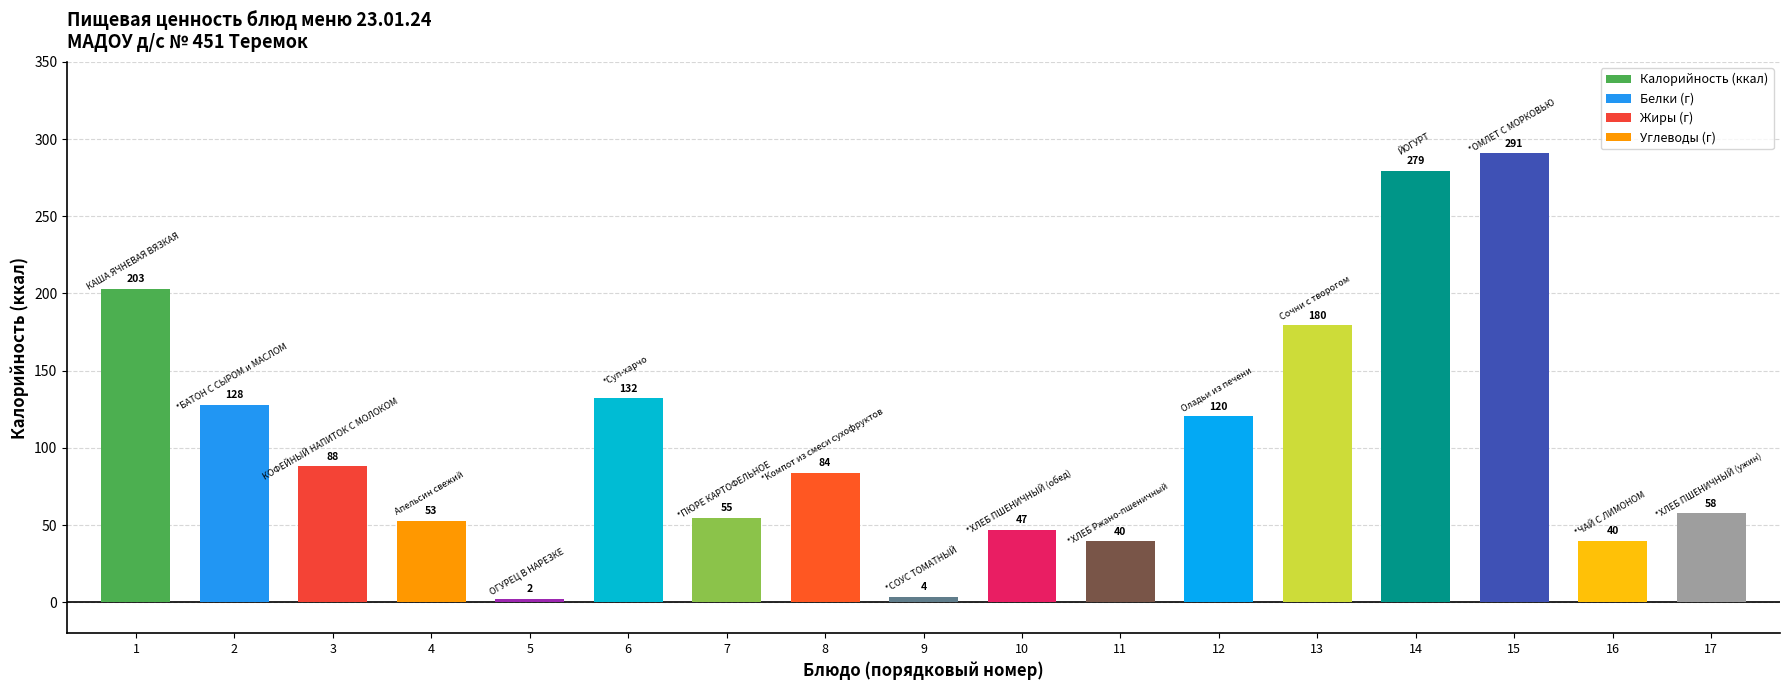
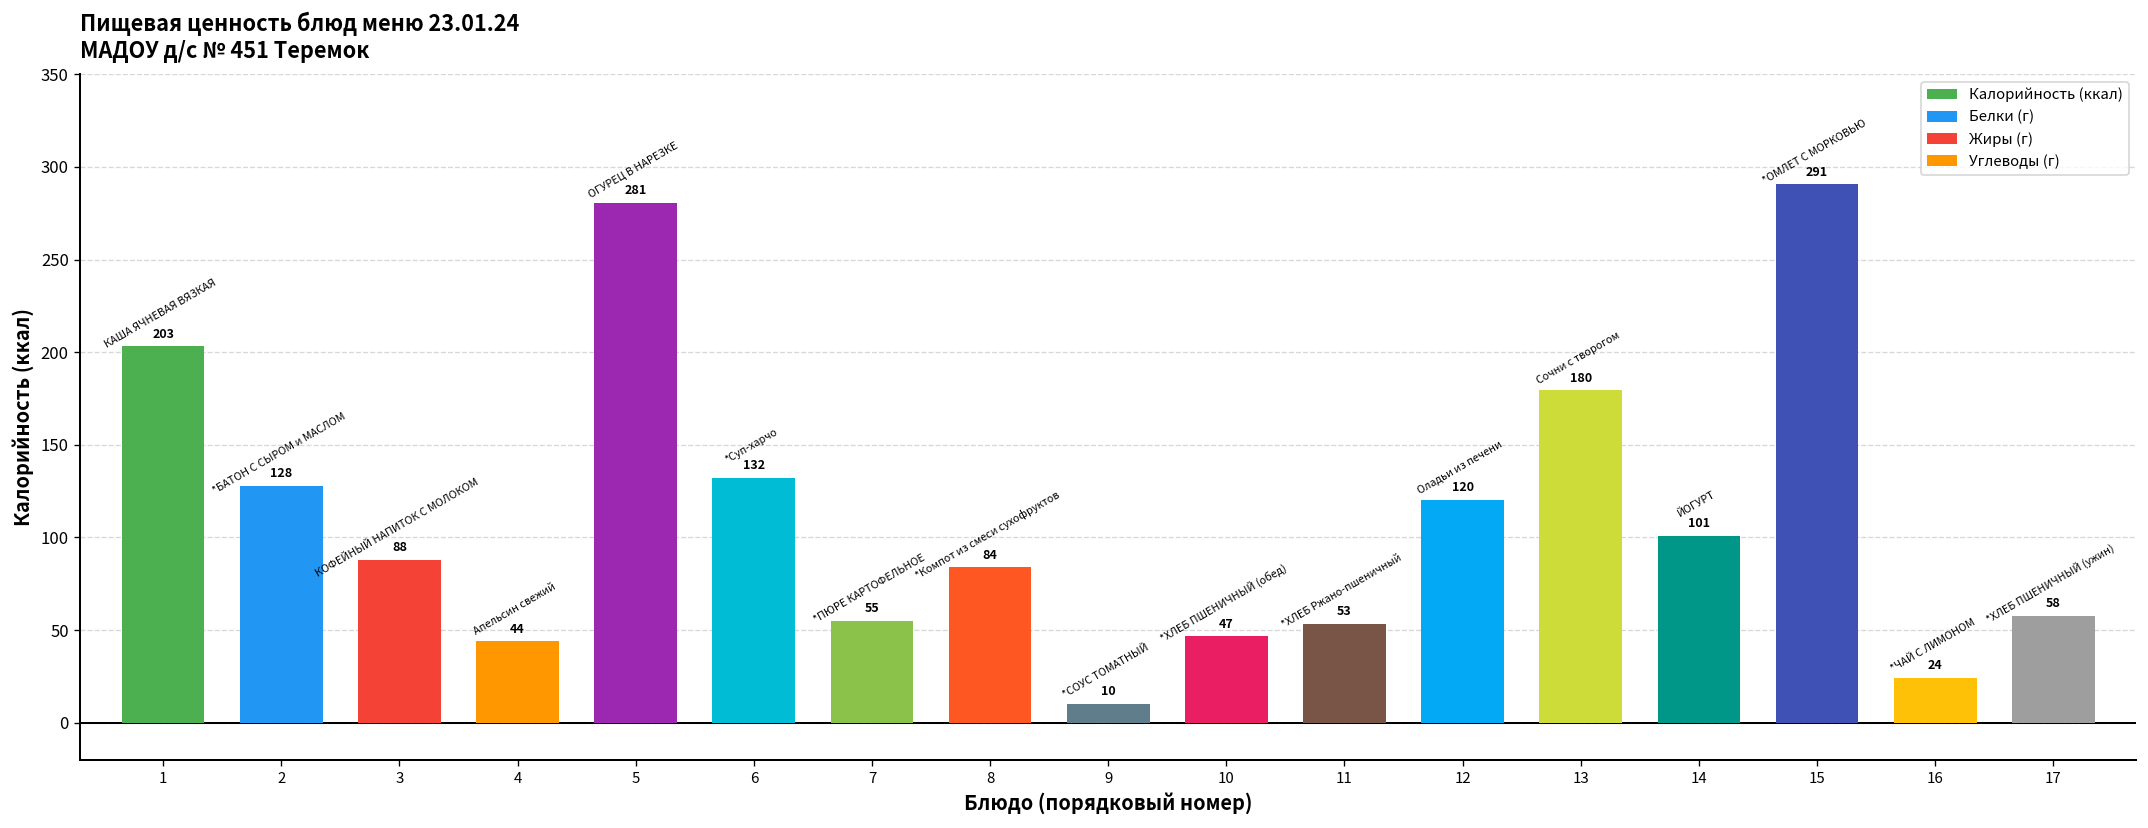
  {
-   "4": 53,
-   "5": 2,
-   "9": 4,
-   "11": 40,
-   "14": 279,
-   "16": 40
+   "4": 44,
+   "5": 281,
+   "9": 10,
+   "11": 53,
+   "14": 101,
+   "16": 24
  }
